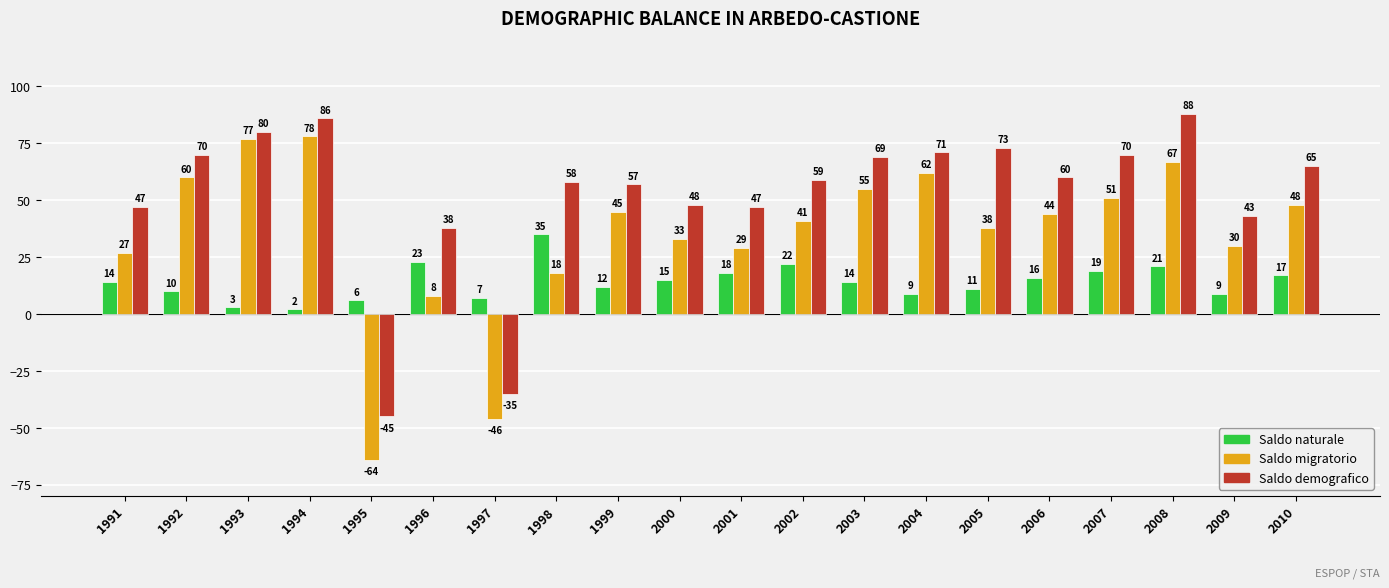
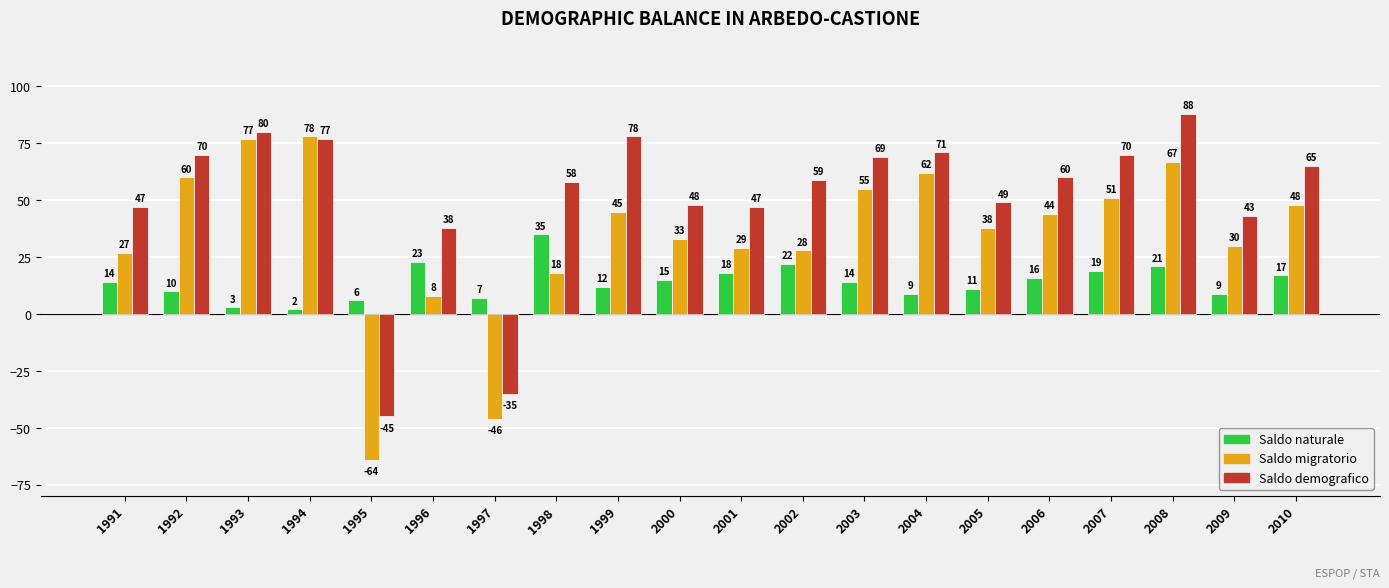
  {
    "Saldo naturale": {
      "1991": 14,
      "1992": 10,
      "1993": 3,
      "1994": 2,
      "1995": 6,
      "1996": 23,
      "1997": 7,
      "1998": 35,
      "1999": 12,
      "2000": 15,
      "2001": 18,
      "2002": 22,
      "2003": 14,
      "2004": 9,
      "2005": 11,
      "2006": 16,
      "2007": 19,
      "2008": 21,
      "2009": 9,
      "2010": 17
    },
    "Saldo migratorio": {
      "1991": 27,
      "1992": 60,
      "1993": 77,
      "1994": 78,
      "1995": -64,
      "1996": 8,
      "1997": -46,
      "1998": 18,
      "1999": 45,
      "2000": 33,
      "2001": 29,
-     "2002": 41,
+     "2002": 28,
      "2003": 55,
      "2004": 62,
      "2005": 38,
      "2006": 44,
      "2007": 51,
      "2008": 67,
      "2009": 30,
      "2010": 48
    },
    "Saldo demografico": {
      "1991": 47,
      "1992": 70,
      "1993": 80,
-     "1994": 86,
+     "1994": 77,
      "1995": -45,
      "1996": 38,
      "1997": -35,
      "1998": 58,
-     "1999": 57,
+     "1999": 78,
      "2000": 48,
      "2001": 47,
      "2002": 59,
      "2003": 69,
      "2004": 71,
-     "2005": 73,
+     "2005": 49,
      "2006": 60,
      "2007": 70,
      "2008": 88,
      "2009": 43,
      "2010": 65
    }
  }
